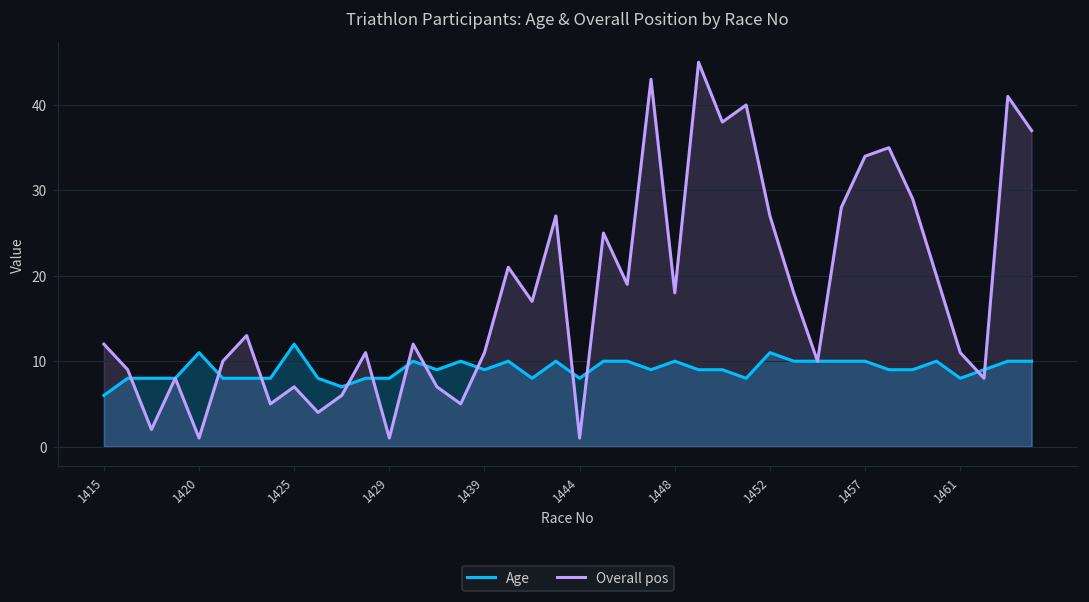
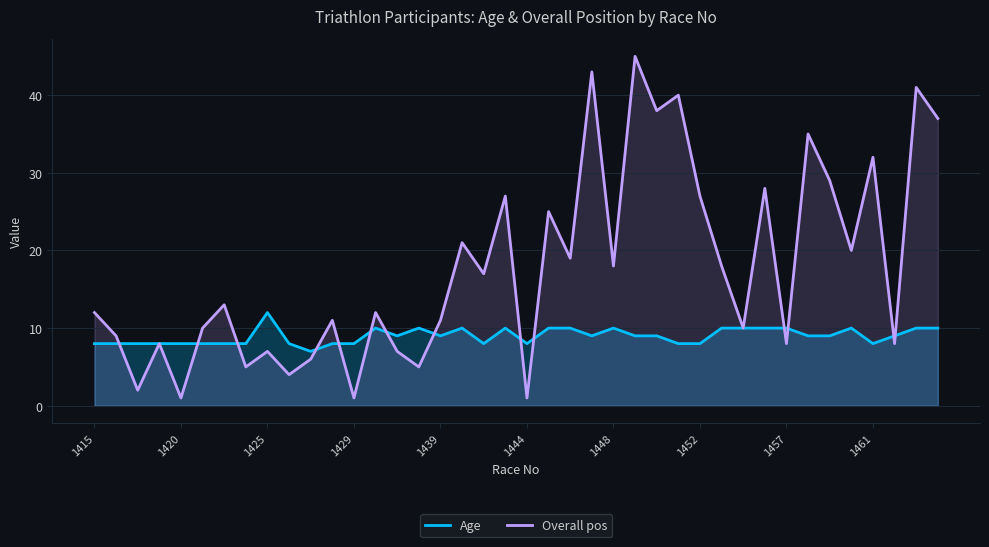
  {
    "Age": {
-     "1415": 6,
-     "1420": 11,
+     "1415": 8,
+     "1420": 8,
      "1425": 12,
      "1429": 8,
      "1439": 9,
      "1444": 8,
      "1448": 10,
-     "1452": 11,
+     "1452": 8,
      "1457": 10,
      "1461": 8
    },
    "Overall pos": {
      "1415": 12,
      "1420": 1,
      "1425": 7,
      "1429": 1,
      "1439": 11,
      "1444": 1,
      "1448": 18,
      "1452": 27,
-     "1457": 34,
-     "1461": 11
+     "1457": 8,
+     "1461": 32
    }
  }
